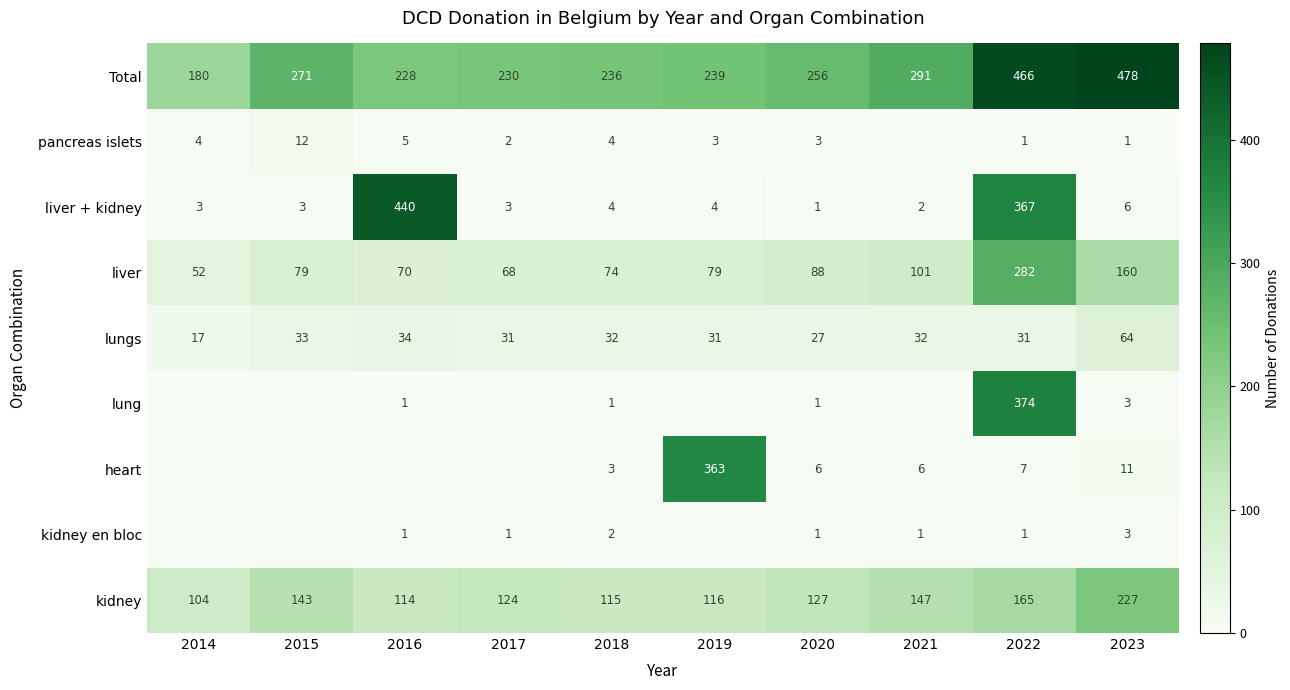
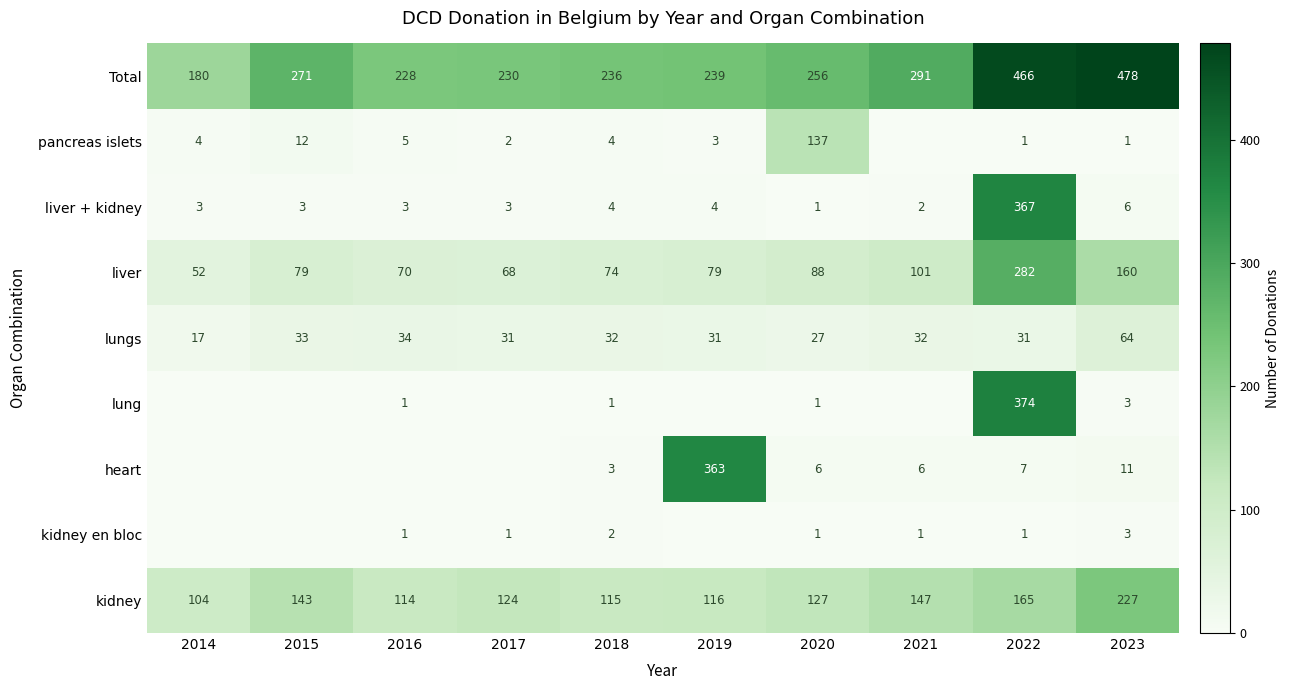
  {
    "Total": {
      "2014": 180,
      "2015": 271,
      "2016": 228,
      "2017": 230,
      "2018": 236,
      "2019": 239,
      "2020": 256,
      "2021": 291,
      "2022": 466,
      "2023": 478
    },
    "pancreas islets": {
      "2014": 4,
      "2015": 12,
      "2016": 5,
      "2017": 2,
      "2018": 4,
      "2019": 3,
-     "2020": 3,
+     "2020": 137,
      "2022": 1,
      "2023": 1
    },
    "liver + kidney": {
      "2014": 3,
      "2015": 3,
-     "2016": 440,
+     "2016": 3,
      "2017": 3,
      "2018": 4,
      "2019": 4,
      "2020": 1,
      "2021": 2,
      "2022": 367,
      "2023": 6
    },
    "liver": {
      "2014": 52,
      "2015": 79,
      "2016": 70,
      "2017": 68,
      "2018": 74,
      "2019": 79,
      "2020": 88,
      "2021": 101,
      "2022": 282,
      "2023": 160
    },
    "lungs": {
      "2014": 17,
      "2015": 33,
      "2016": 34,
      "2017": 31,
      "2018": 32,
      "2019": 31,
      "2020": 27,
      "2021": 32,
      "2022": 31,
      "2023": 64
    },
    "lung": {
      "2016": 1,
      "2018": 1,
      "2020": 1,
      "2022": 374,
      "2023": 3
    },
    "heart": {
      "2018": 3,
      "2019": 363,
      "2020": 6,
      "2021": 6,
      "2022": 7,
      "2023": 11
    },
    "kidney en bloc": {
      "2016": 1,
      "2017": 1,
      "2018": 2,
      "2020": 1,
      "2021": 1,
      "2022": 1,
      "2023": 3
    },
    "kidney": {
      "2014": 104,
      "2015": 143,
      "2016": 114,
      "2017": 124,
      "2018": 115,
      "2019": 116,
      "2020": 127,
      "2021": 147,
      "2022": 165,
      "2023": 227
    }
  }
